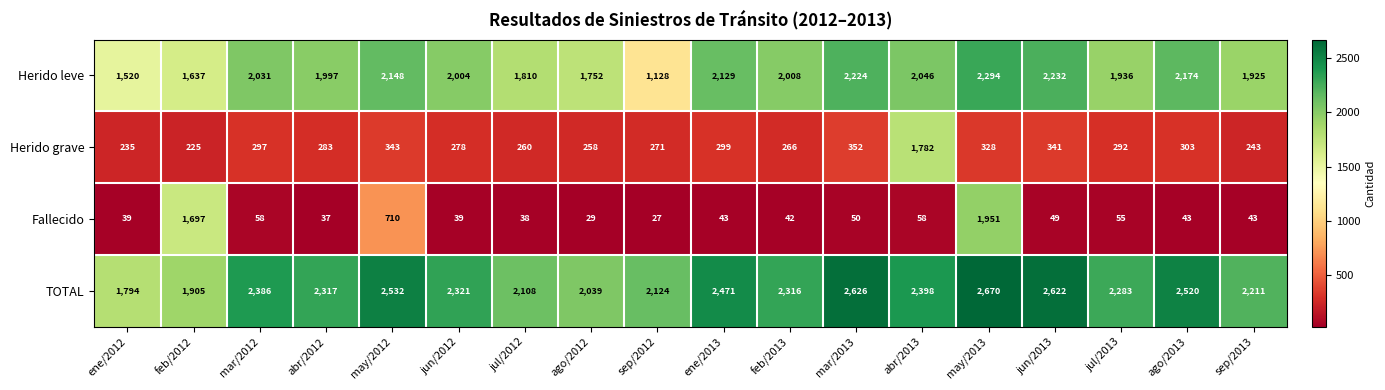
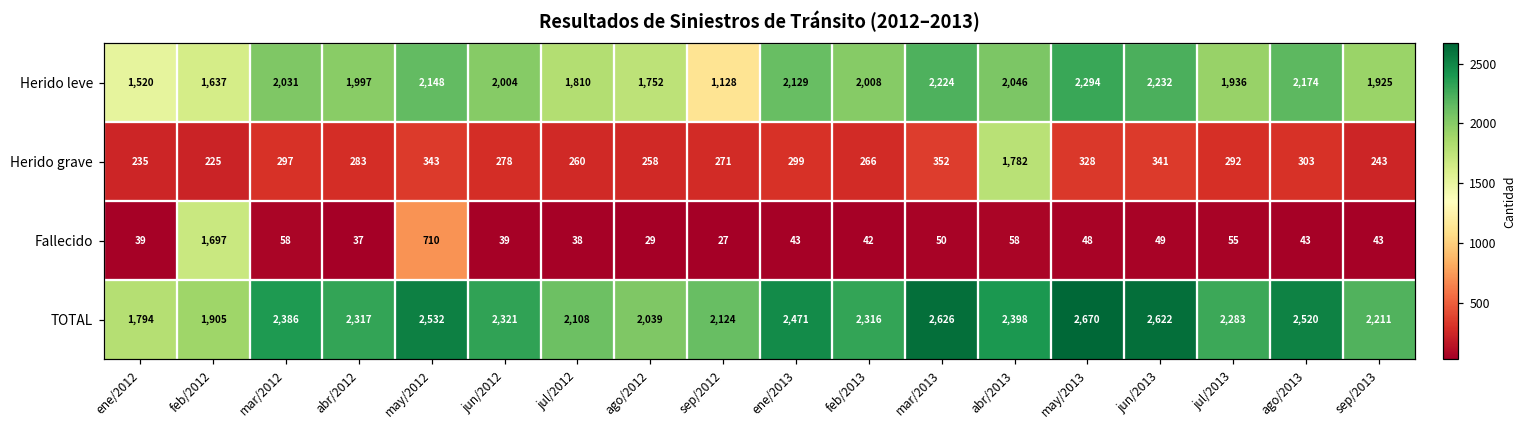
  {
    "Herido leve": {
      "ene/2012": "1,520",
      "feb/2012": "1,637",
      "mar/2012": "2,031",
      "abr/2012": "1,997",
      "may/2012": "2,148",
      "jun/2012": "2,004",
      "jul/2012": "1,810",
      "ago/2012": "1,752",
      "sep/2012": "1,128",
      "ene/2013": "2,129",
      "feb/2013": "2,008",
      "mar/2013": "2,224",
      "abr/2013": "2,046",
      "may/2013": "2,294",
      "jun/2013": "2,232",
      "jul/2013": "1,936",
      "ago/2013": "2,174",
      "sep/2013": "1,925"
    },
    "Herido grave": {
      "ene/2012": "235",
      "feb/2012": "225",
      "mar/2012": "297",
      "abr/2012": "283",
      "may/2012": "343",
      "jun/2012": "278",
      "jul/2012": "260",
      "ago/2012": "258",
      "sep/2012": "271",
      "ene/2013": "299",
      "feb/2013": "266",
      "mar/2013": "352",
      "abr/2013": "1,782",
      "may/2013": "328",
      "jun/2013": "341",
      "jul/2013": "292",
      "ago/2013": "303",
      "sep/2013": "243"
    },
    "Fallecido": {
      "ene/2012": "39",
      "feb/2012": "1,697",
      "mar/2012": "58",
      "abr/2012": "37",
      "may/2012": "710",
      "jun/2012": "39",
      "jul/2012": "38",
      "ago/2012": "29",
      "sep/2012": "27",
      "ene/2013": "43",
      "feb/2013": "42",
      "mar/2013": "50",
      "abr/2013": "58",
-     "may/2013": "1,951",
+     "may/2013": "48",
      "jun/2013": "49",
      "jul/2013": "55",
      "ago/2013": "43",
      "sep/2013": "43"
    },
    "TOTAL": {
      "ene/2012": "1,794",
      "feb/2012": "1,905",
      "mar/2012": "2,386",
      "abr/2012": "2,317",
      "may/2012": "2,532",
      "jun/2012": "2,321",
      "jul/2012": "2,108",
      "ago/2012": "2,039",
      "sep/2012": "2,124",
      "ene/2013": "2,471",
      "feb/2013": "2,316",
      "mar/2013": "2,626",
      "abr/2013": "2,398",
      "may/2013": "2,670",
      "jun/2013": "2,622",
      "jul/2013": "2,283",
      "ago/2013": "2,520",
      "sep/2013": "2,211"
    }
  }
